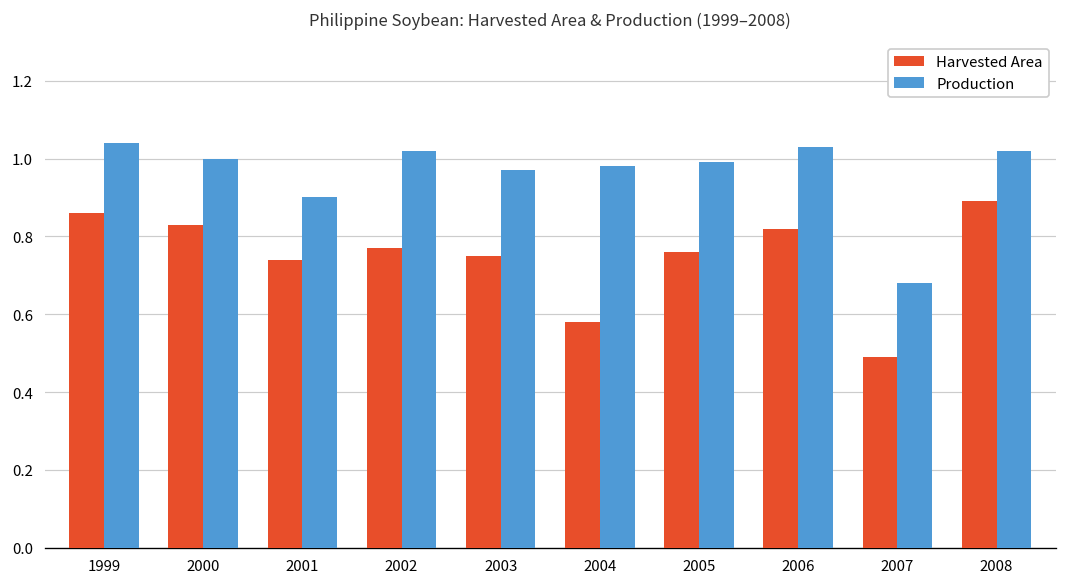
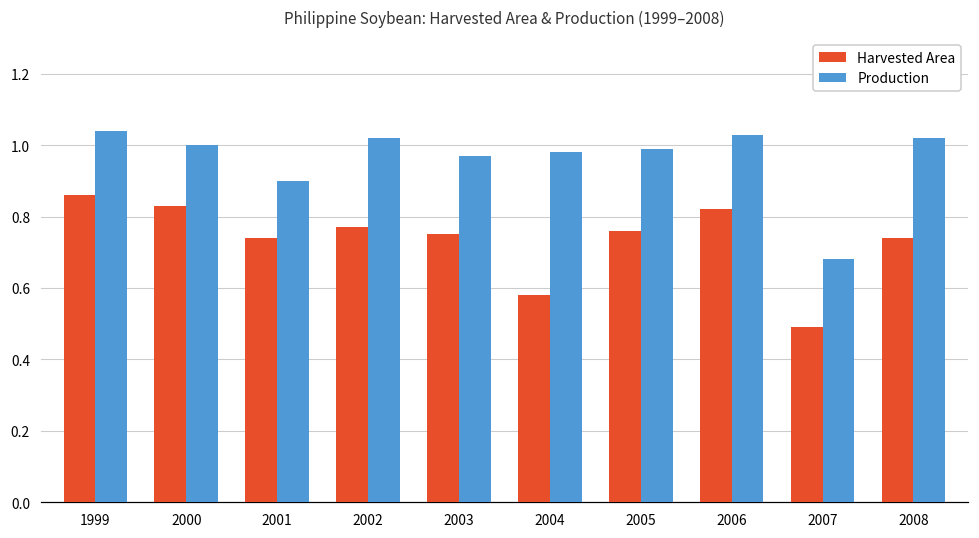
  {
    "Harvested Area": {
      "1999": 0.86,
      "2000": 0.83,
      "2001": 0.74,
      "2002": 0.77,
      "2003": 0.75,
      "2004": 0.58,
      "2005": 0.76,
      "2006": 0.82,
      "2007": 0.49,
-     "2008": 0.89
+     "2008": 0.74
    },
    "Production": {
      "1999": 1.04,
      "2000": 1.00,
      "2001": 0.90,
      "2002": 1.02,
      "2003": 0.97,
      "2004": 0.98,
      "2005": 0.99,
      "2006": 1.03,
      "2007": 0.68,
      "2008": 1.02
    }
  }
